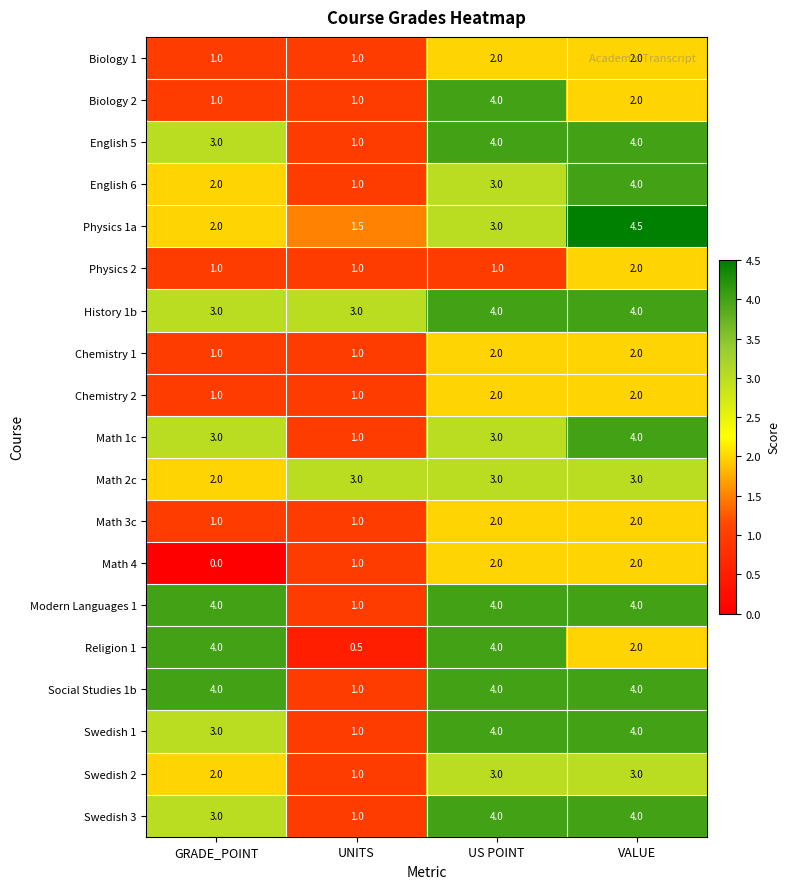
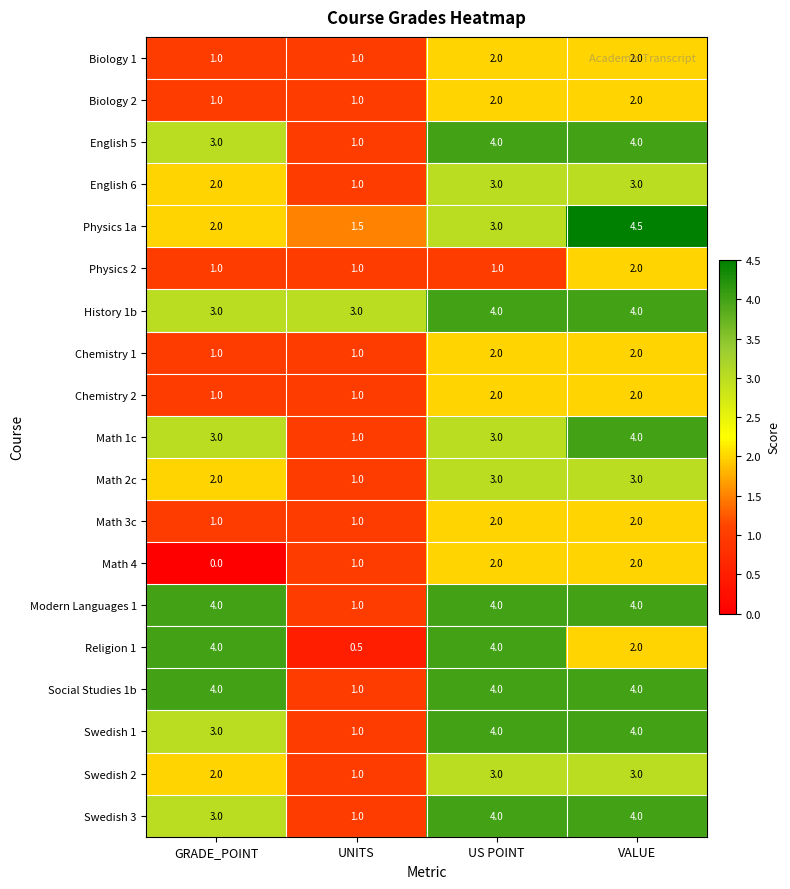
  {
    "Biology 1": {
      "GRADE_POINT": 1.0,
      "UNITS": 1.0,
      "US POINT": 2.0
    },
    "Biology 2": {
      "GRADE_POINT": 1.0,
      "UNITS": 1.0,
-     "US POINT": 4.0,
+     "US POINT": 2.0,
      "VALUE": 2.0
    },
    "English 5": {
      "GRADE_POINT": 3.0,
      "UNITS": 1.0,
      "US POINT": 4.0,
      "VALUE": 4.0
    },
    "English 6": {
      "GRADE_POINT": 2.0,
      "UNITS": 1.0,
      "US POINT": 3.0,
-     "VALUE": 4.0
+     "VALUE": 3.0
    },
    "Physics 1a": {
      "GRADE_POINT": 2.0,
      "UNITS": 1.5,
      "US POINT": 3.0,
      "VALUE": 4.5
    },
    "Physics 2": {
      "GRADE_POINT": 1.0,
      "UNITS": 1.0,
      "US POINT": 1.0,
      "VALUE": 2.0
    },
    "History 1b": {
      "GRADE_POINT": 3.0,
      "UNITS": 3.0,
      "US POINT": 4.0,
      "VALUE": 4.0
    },
    "Chemistry 1": {
      "GRADE_POINT": 1.0,
      "UNITS": 1.0,
      "US POINT": 2.0,
      "VALUE": 2.0
    },
    "Chemistry 2": {
      "GRADE_POINT": 1.0,
      "UNITS": 1.0,
      "US POINT": 2.0,
      "VALUE": 2.0
    },
    "Math 1c": {
      "GRADE_POINT": 3.0,
      "UNITS": 1.0,
      "US POINT": 3.0,
      "VALUE": 4.0
    },
    "Math 2c": {
      "GRADE_POINT": 2.0,
-     "UNITS": 3.0,
+     "UNITS": 1.0,
      "US POINT": 3.0,
      "VALUE": 3.0
    },
    "Math 3c": {
      "GRADE_POINT": 1.0,
      "UNITS": 1.0,
      "US POINT": 2.0,
      "VALUE": 2.0
    },
    "Math 4": {
      "GRADE_POINT": 0.0,
      "UNITS": 1.0,
      "US POINT": 2.0,
      "VALUE": 2.0
    },
    "Modern Languages 1": {
      "GRADE_POINT": 4.0,
      "UNITS": 1.0,
      "US POINT": 4.0,
      "VALUE": 4.0
    },
    "Religion 1": {
      "GRADE_POINT": 4.0,
      "UNITS": 0.5,
      "US POINT": 4.0,
      "VALUE": 2.0
    },
    "Social Studies 1b": {
      "GRADE_POINT": 4.0,
      "UNITS": 1.0,
      "US POINT": 4.0,
      "VALUE": 4.0
    },
    "Swedish 1": {
      "GRADE_POINT": 3.0,
      "UNITS": 1.0,
      "US POINT": 4.0,
      "VALUE": 4.0
    },
    "Swedish 2": {
      "GRADE_POINT": 2.0,
      "UNITS": 1.0,
      "US POINT": 3.0,
      "VALUE": 3.0
    },
    "Swedish 3": {
      "GRADE_POINT": 3.0,
      "UNITS": 1.0,
      "US POINT": 4.0,
      "VALUE": 4.0
    }
  }
